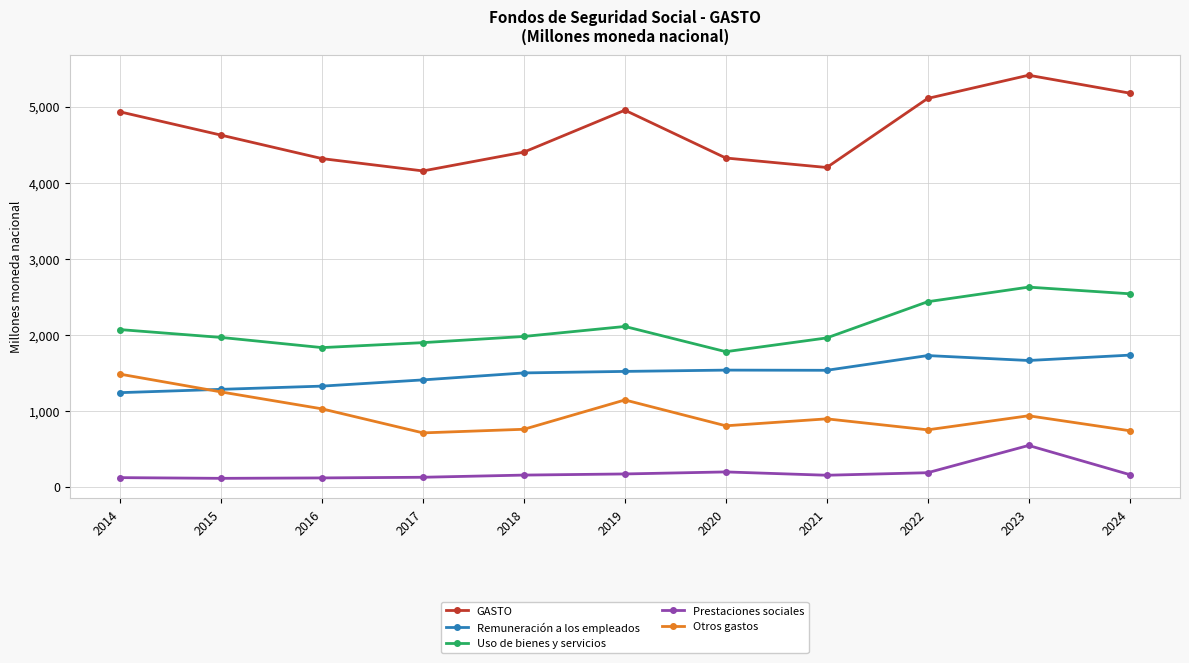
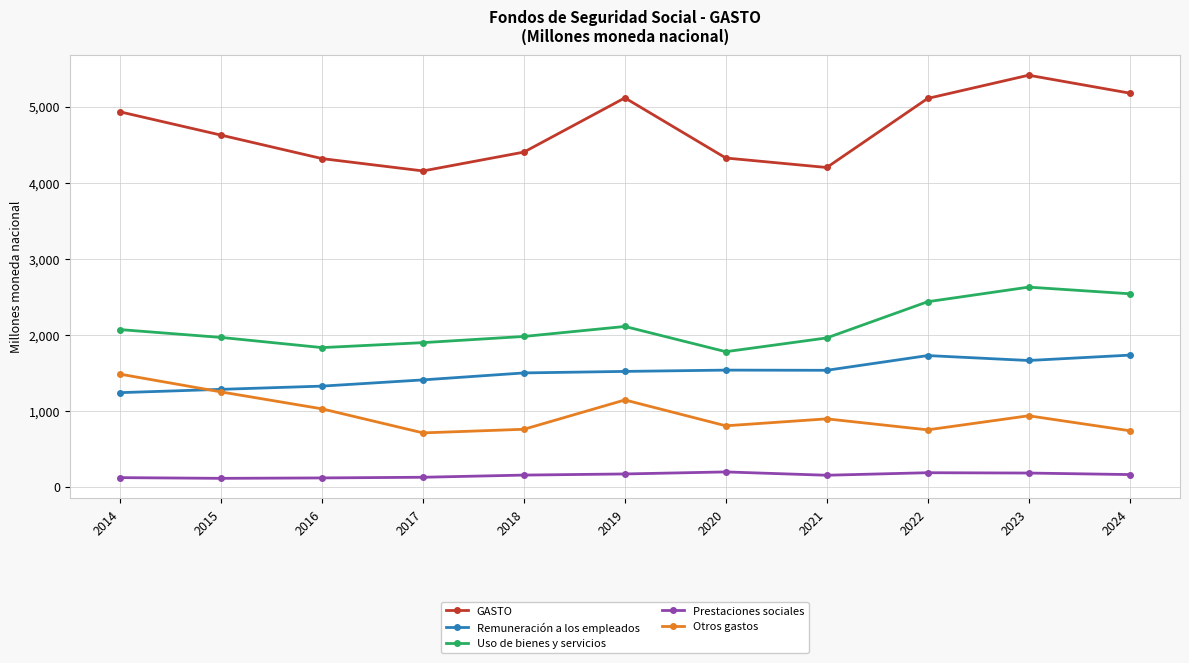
  {
    "GASTO": {
      "2014": "4,900",
      "2015": "4,600",
      "2016": "4,300",
      "2017": "4,200",
      "2018": "4,400",
-     "2019": "5,000",
+     "2019": "5,100",
      "2020": "4,300",
      "2021": "4,200",
      "2022": "5,100",
      "2023": "5,400",
      "2024": "5,200"
    },
    "Remuneración a los empleados": {
      "2014": "1,200",
      "2015": "1,300",
      "2016": "1,300",
      "2017": "1,400",
      "2018": "1,500",
      "2019": "1,500",
      "2020": "1,500",
      "2021": "1,500",
      "2022": "1,700",
      "2023": "1,700",
      "2024": "1,700"
    },
    "Uso de bienes y servicios": {
      "2014": "2,100",
      "2015": "2,000",
      "2016": "1,800",
      "2017": "1,900",
      "2018": "2,000",
      "2019": "2,100",
      "2020": "1,800",
      "2021": "2,000",
      "2022": "2,400",
      "2023": "2,600",
      "2024": "2,500"
    },
    "Prestaciones sociales": {
      "2014": "100",
      "2015": "100",
      "2016": "100",
      "2017": "100",
      "2018": "200",
      "2019": "200",
      "2020": "200",
      "2021": "200",
      "2022": "200",
-     "2023": "500",
+     "2023": "200",
      "2024": "200"
    },
    "Otros gastos": {
      "2014": "1,500",
      "2015": "1,200",
      "2016": "1,000",
      "2017": "700",
      "2018": "800",
      "2019": "1,100",
      "2020": "800",
      "2021": "900",
      "2022": "800",
      "2023": "900",
      "2024": "700"
    }
  }
